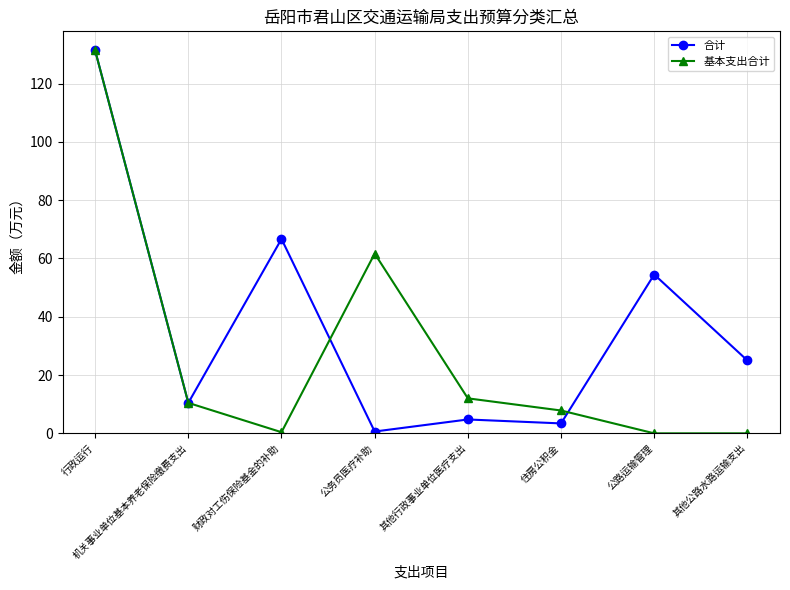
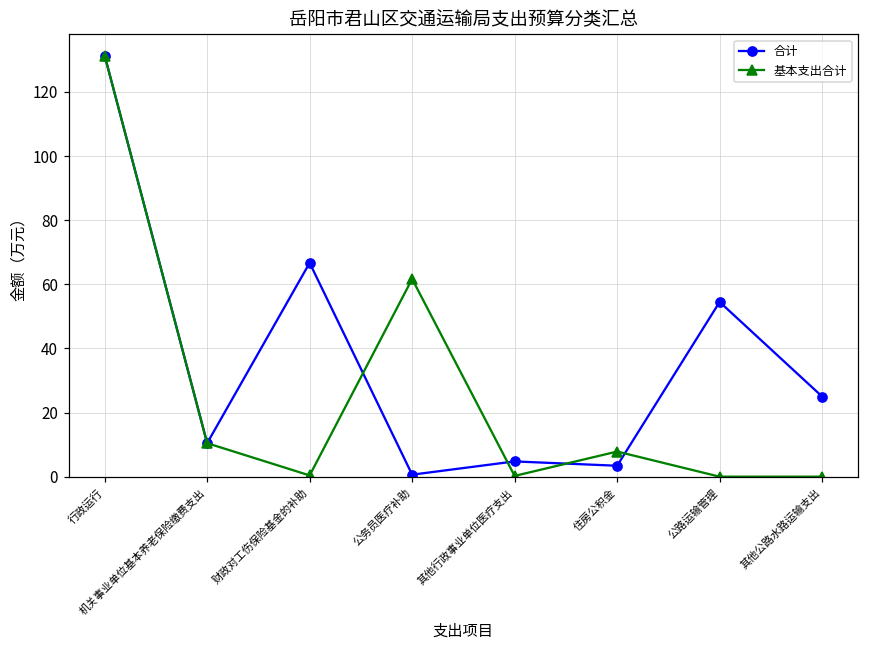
  {
    "合计": {
      "财政对工伤保险基金的补助": 67,
      "公务员医疗补助": 1,
      "其他行政事业单位医疗支出": 5,
      "住房公积金": 3,
      "公路运输管理": 55,
      "其他公路水路运输支出": 25
    },
    "基本支出合计": {
      "财政对工伤保险基金的补助": 0,
      "公务员医疗补助": 62,
-     "其他行政事业单位医疗支出": 12,
+     "其他行政事业单位医疗支出": 0,
      "住房公积金": 8,
      "公路运输管理": 0,
      "其他公路水路运输支出": 0
    }
  }
